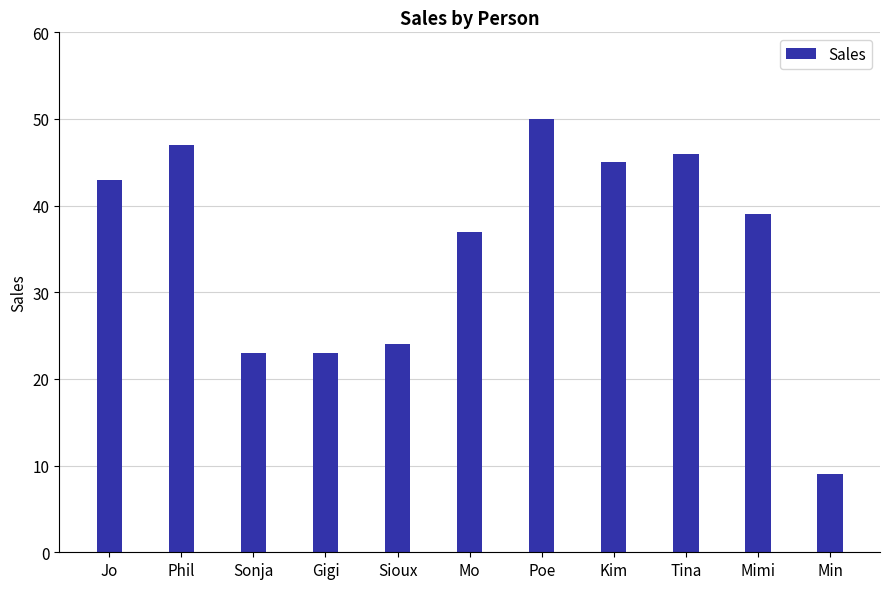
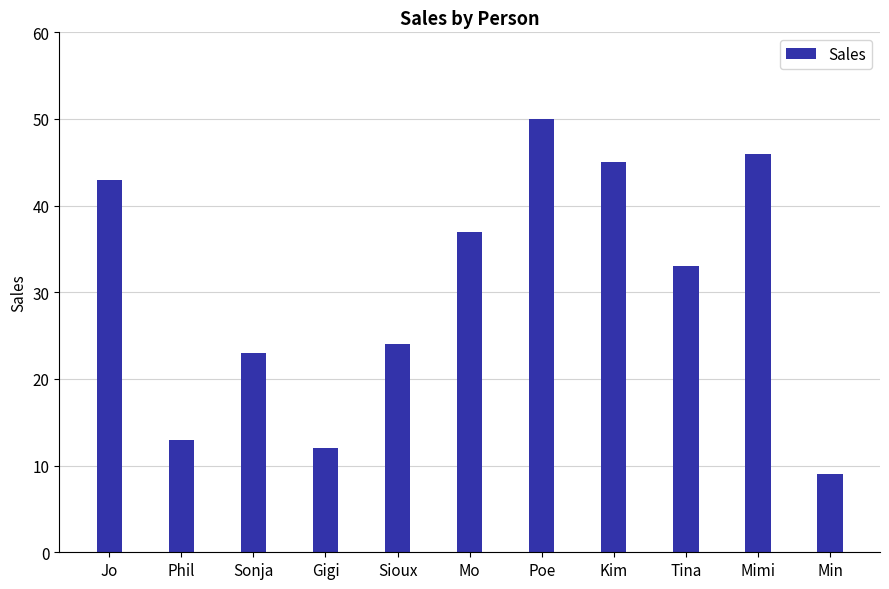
  {
    "Jo": 43,
-   "Phil": 47,
+   "Phil": 13,
    "Sonja": 23,
-   "Gigi": 23,
+   "Gigi": 12,
    "Sioux": 24,
    "Mo": 37,
    "Poe": 50,
    "Kim": 45,
-   "Tina": 46,
-   "Mimi": 39,
+   "Tina": 33,
+   "Mimi": 46,
    "Min": 9
  }
